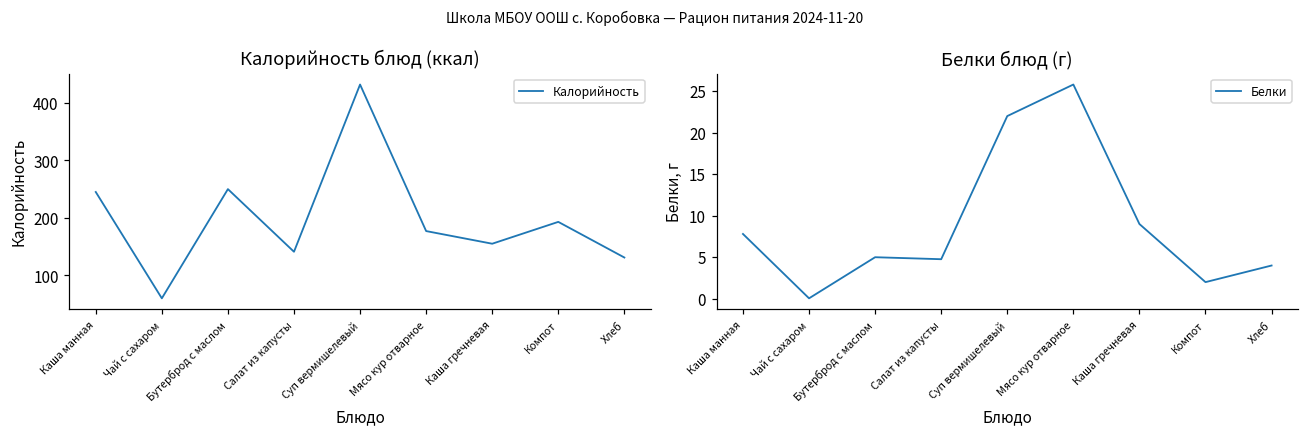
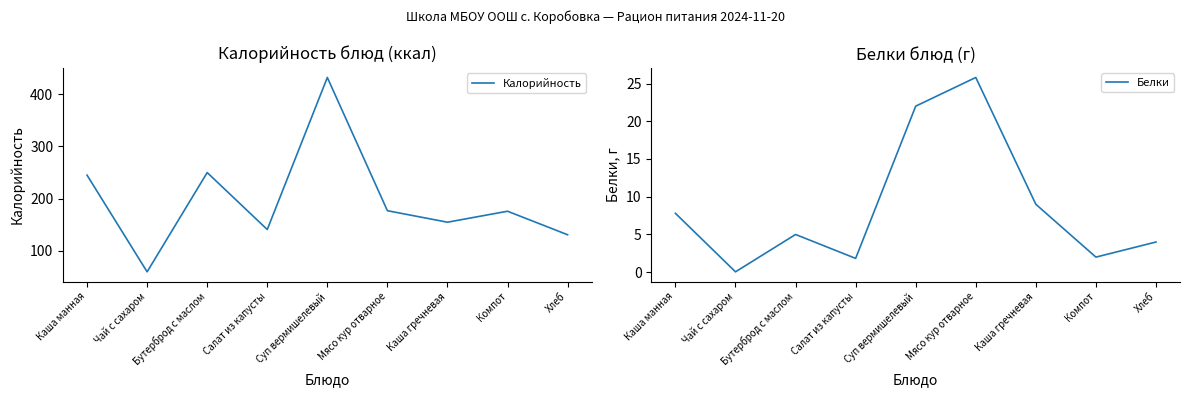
  {
    "Калорийность блюд (ккал)": {
      "Каша манная": 250,
      "Чай с сахаром": 60,
      "Бутерброд с маслом": 250,
      "Салат из капусты": 140,
      "Суп вермишелевый": 430,
      "Мясо кур отварное": 180,
      "Каша гречневая": 160,
-     "Компот": 190,
+     "Компот": 180,
      "Хлеб": 130
    },
    "Белки блюд (г)": {
      "Каша манная": 8,
      "Чай с сахаром": 0,
      "Бутерброд с маслом": 5,
-     "Салат из капусты": 5,
+     "Салат из капусты": 2,
      "Суп вермишелевый": 22,
      "Мясо кур отварное": 26,
      "Каша гречневая": 9,
      "Компот": 2,
      "Хлеб": 4
    }
  }
